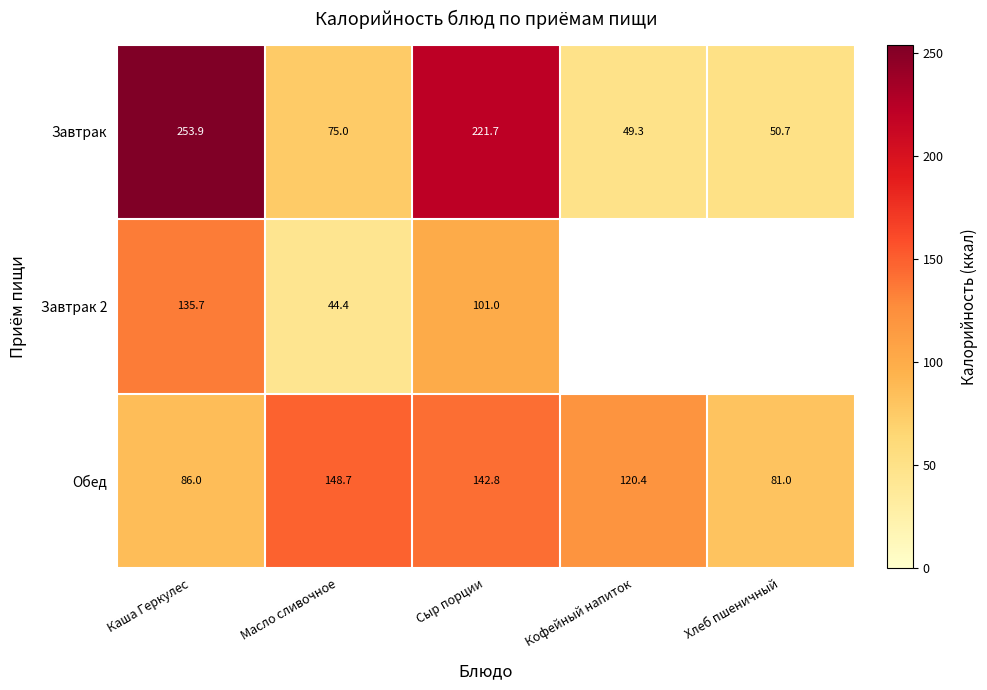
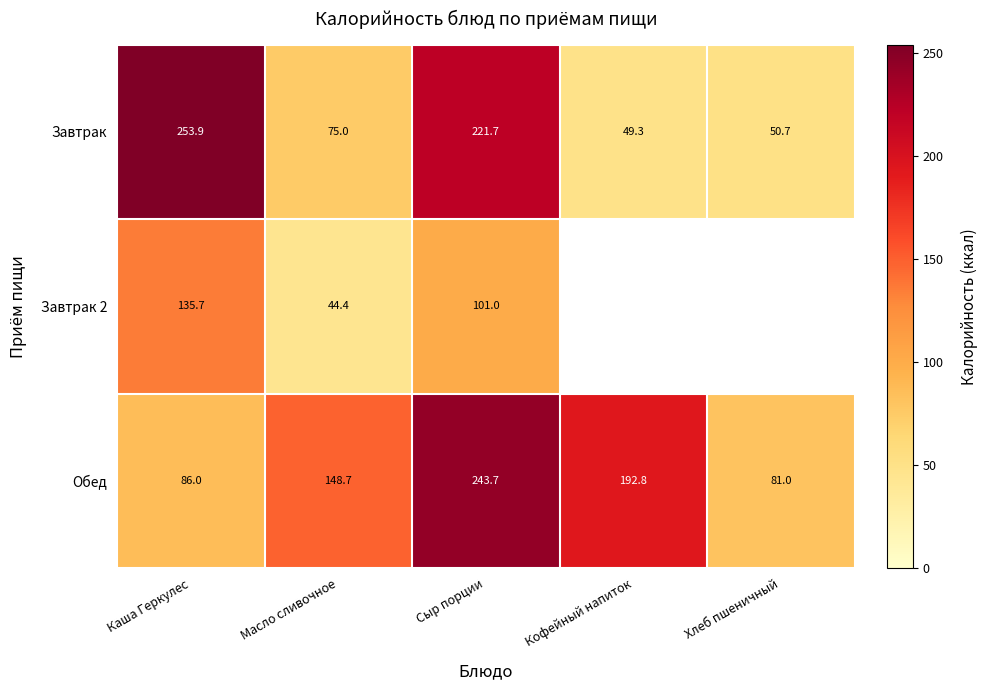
  {
    "Завтрак": {
      "Каша Геркулес": 253.9,
      "Масло сливочное": 75.0,
      "Сыр порции": 221.7,
      "Кофейный напиток": 49.3,
      "Хлеб пшеничный": 50.7
    },
    "Завтрак 2": {
      "Каша Геркулес": 135.7,
      "Масло сливочное": 44.4,
      "Сыр порции": 101.0
    },
    "Обед": {
      "Каша Геркулес": 86.0,
      "Масло сливочное": 148.7,
-     "Сыр порции": 142.8,
-     "Кофейный напиток": 120.4,
+     "Сыр порции": 243.7,
+     "Кофейный напиток": 192.8,
      "Хлеб пшеничный": 81.0
    }
  }
